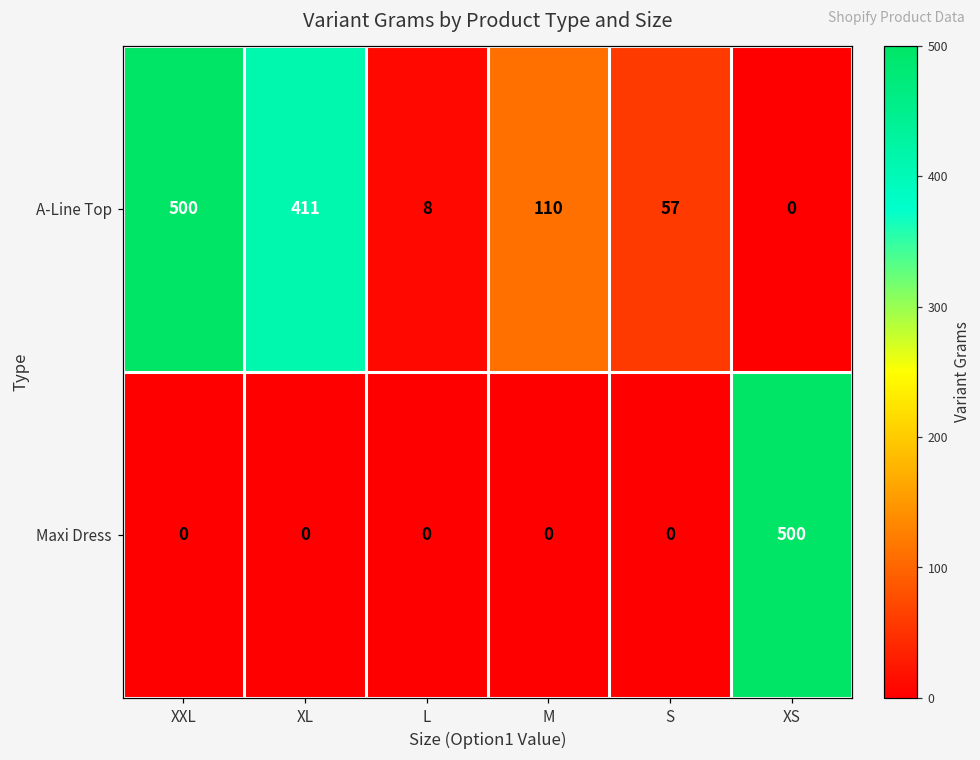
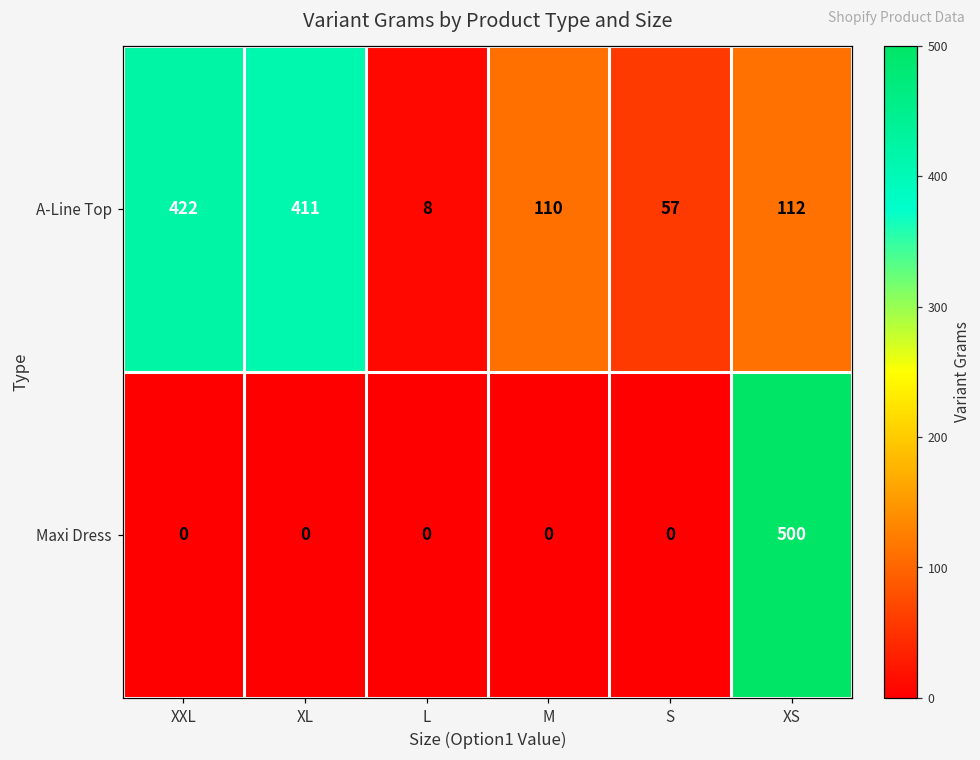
  {
    "A-Line Top": {
-     "XXL": 500,
+     "XXL": 422,
      "XL": 411,
      "L": 8,
      "M": 110,
      "S": 57,
-     "XS": 0
+     "XS": 112
    },
    "Maxi Dress": {
      "XXL": 0,
      "XL": 0,
      "L": 0,
      "M": 0,
      "S": 0,
      "XS": 500
    }
  }
